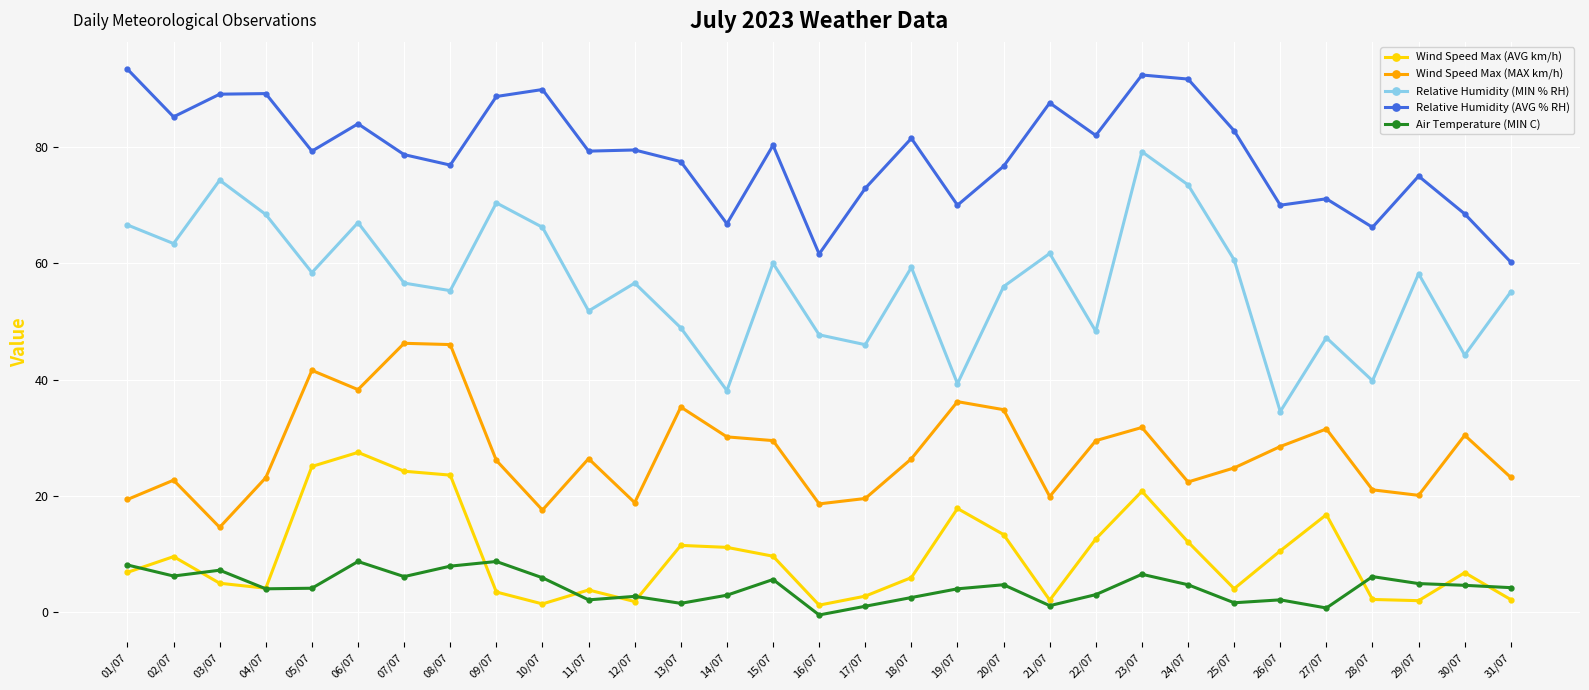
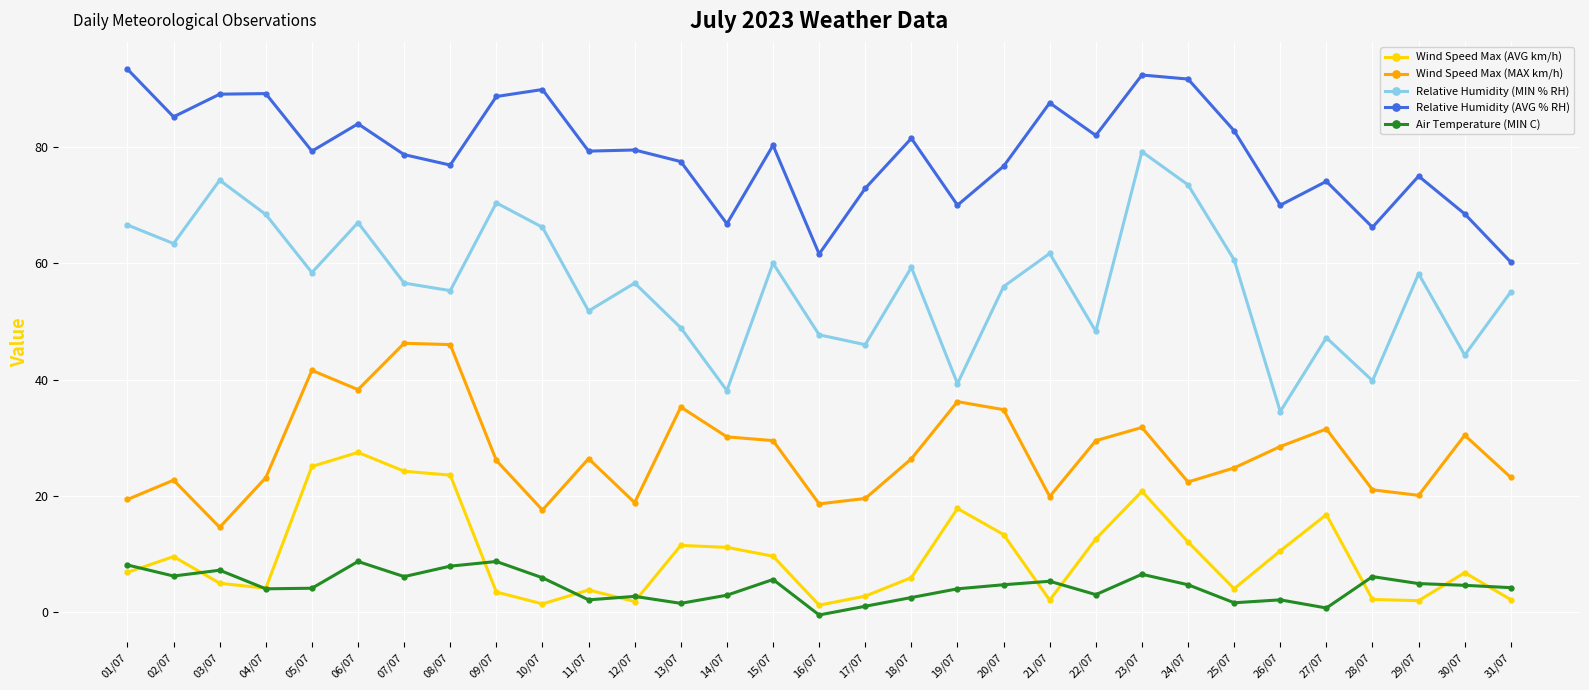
  {
    "Relative Humidity (MIN % RH)": {
      "01/07": 67,
      "02/07": 63,
      "03/07": 74,
      "04/07": 68,
      "05/07": 58,
      "06/07": 67,
      "07/07": 57,
      "08/07": 55,
      "09/07": 70,
      "10/07": 66,
      "11/07": 52,
      "12/07": 57,
      "13/07": 49,
      "14/07": 38,
      "15/07": 60,
      "16/07": 48,
      "17/07": 46,
      "18/07": 59,
      "19/07": 39,
      "20/07": 56,
      "21/07": 62,
      "22/07": 48,
      "23/07": 79,
      "24/07": 74,
      "25/07": 61,
      "26/07": 35,
      "27/07": 47,
      "28/07": 40,
      "29/07": 58,
      "30/07": 44,
      "31/07": 55
    },
    "Relative Humidity (AVG % RH)": {
      "01/07": 93,
      "02/07": 85,
      "03/07": 89,
      "04/07": 89,
      "05/07": 79,
      "06/07": 84,
      "07/07": 79,
      "08/07": 77,
      "09/07": 89,
      "10/07": 90,
      "11/07": 79,
      "12/07": 80,
      "13/07": 78,
      "14/07": 67,
      "15/07": 80,
      "16/07": 62,
      "17/07": 73,
      "18/07": 82,
      "19/07": 70,
      "20/07": 77,
      "21/07": 88,
      "22/07": 82,
      "23/07": 92,
      "24/07": 92,
      "25/07": 83,
      "26/07": 70,
-     "27/07": 71,
+     "27/07": 74,
      "28/07": 66,
      "29/07": 75,
      "30/07": 69,
      "31/07": 60
    },
    "Air Temperature (MIN C)": {
      "01/07": 8,
      "02/07": 6,
      "03/07": 7,
      "05/07": 4,
      "06/07": 9,
      "07/07": 6,
      "08/07": 8,
      "09/07": 9,
      "10/07": 6,
      "11/07": 2,
      "12/07": 3,
      "13/07": 2,
      "14/07": 3,
      "15/07": 6,
      "16/07": -1,
      "17/07": 1,
      "18/07": 3,
      "19/07": 4,
      "20/07": 5,
-     "21/07": 1,
+     "21/07": 5,
      "22/07": 3,
      "23/07": 7,
      "24/07": 5,
      "25/07": 2,
      "26/07": 2,
      "27/07": 1,
      "28/07": 6,
      "29/07": 5,
      "30/07": 5,
      "31/07": 4
    }
  }
